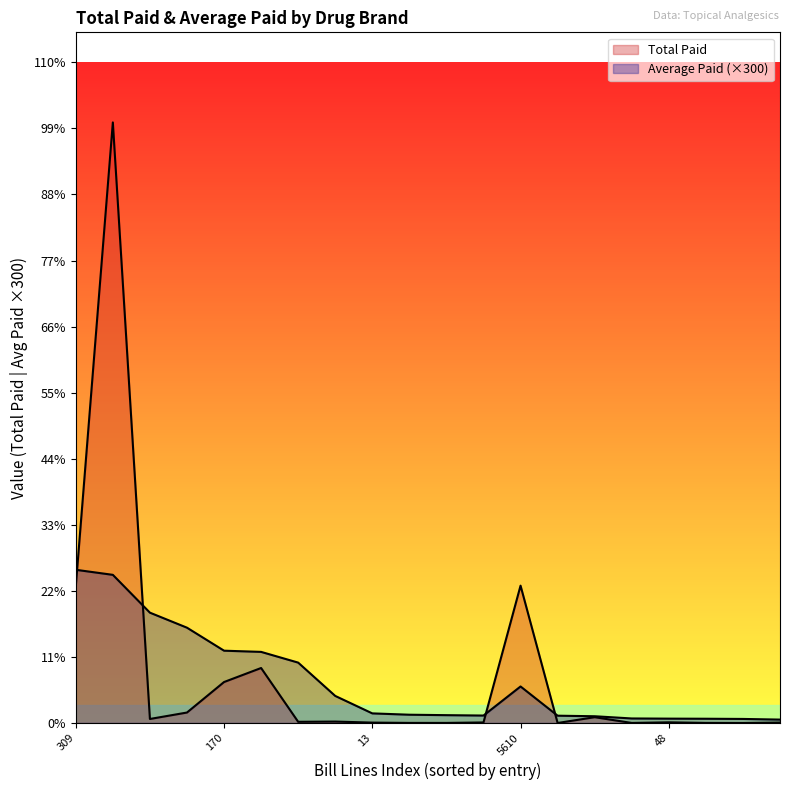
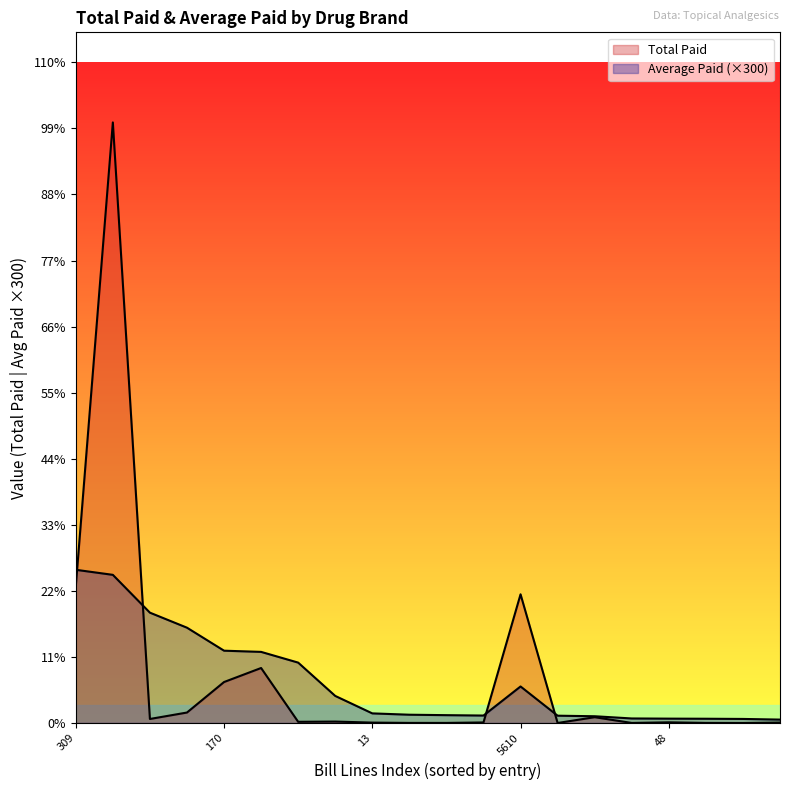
  {
    "Total Paid": {
      "309": "23%",
      "170": "7%",
-     "5610": "23%"
+     "5610": "21%"
    },
    "Average Paid (×300)": {
      "309": "26%",
      "170": "12%",
      "5610": "6%"
    }
  }
